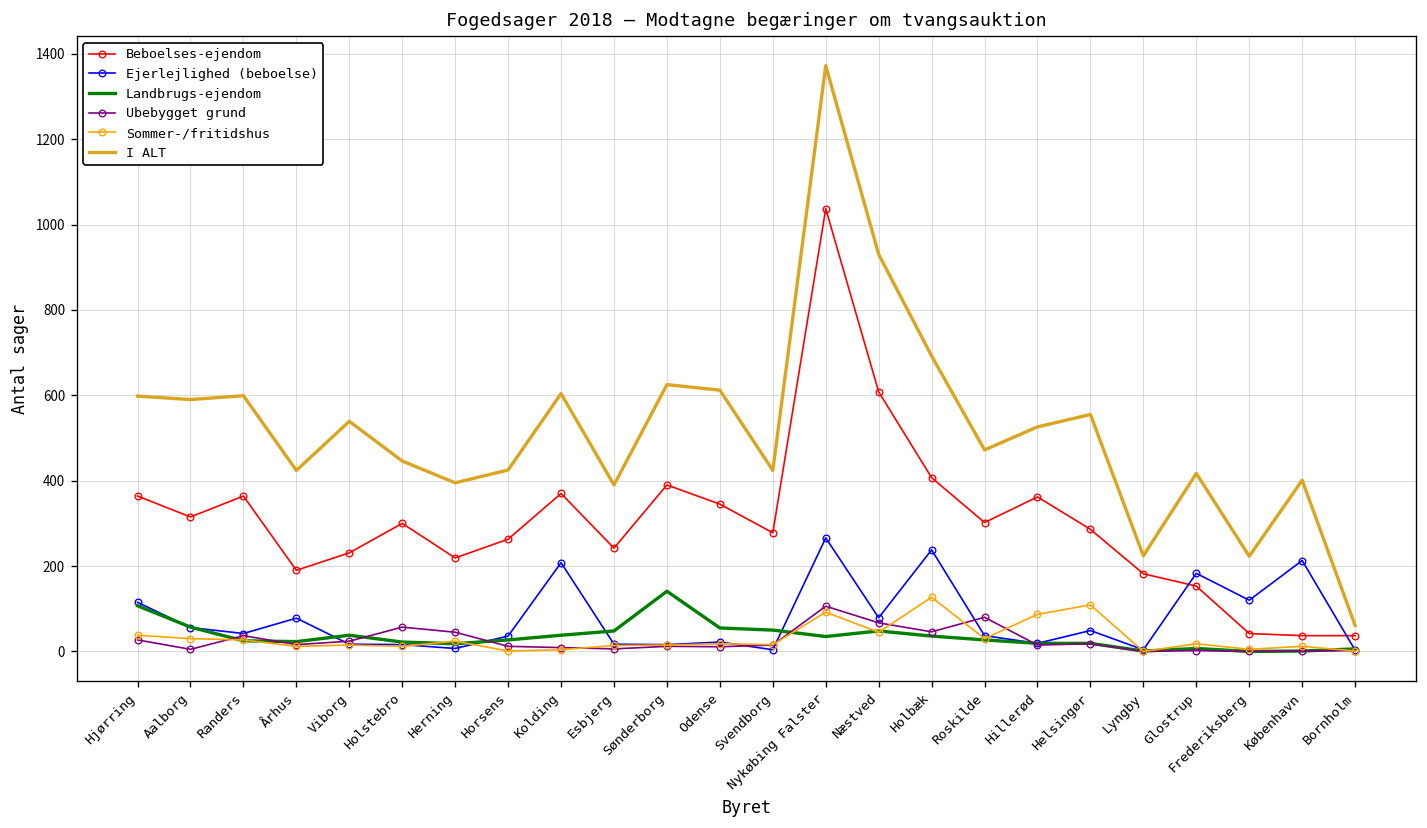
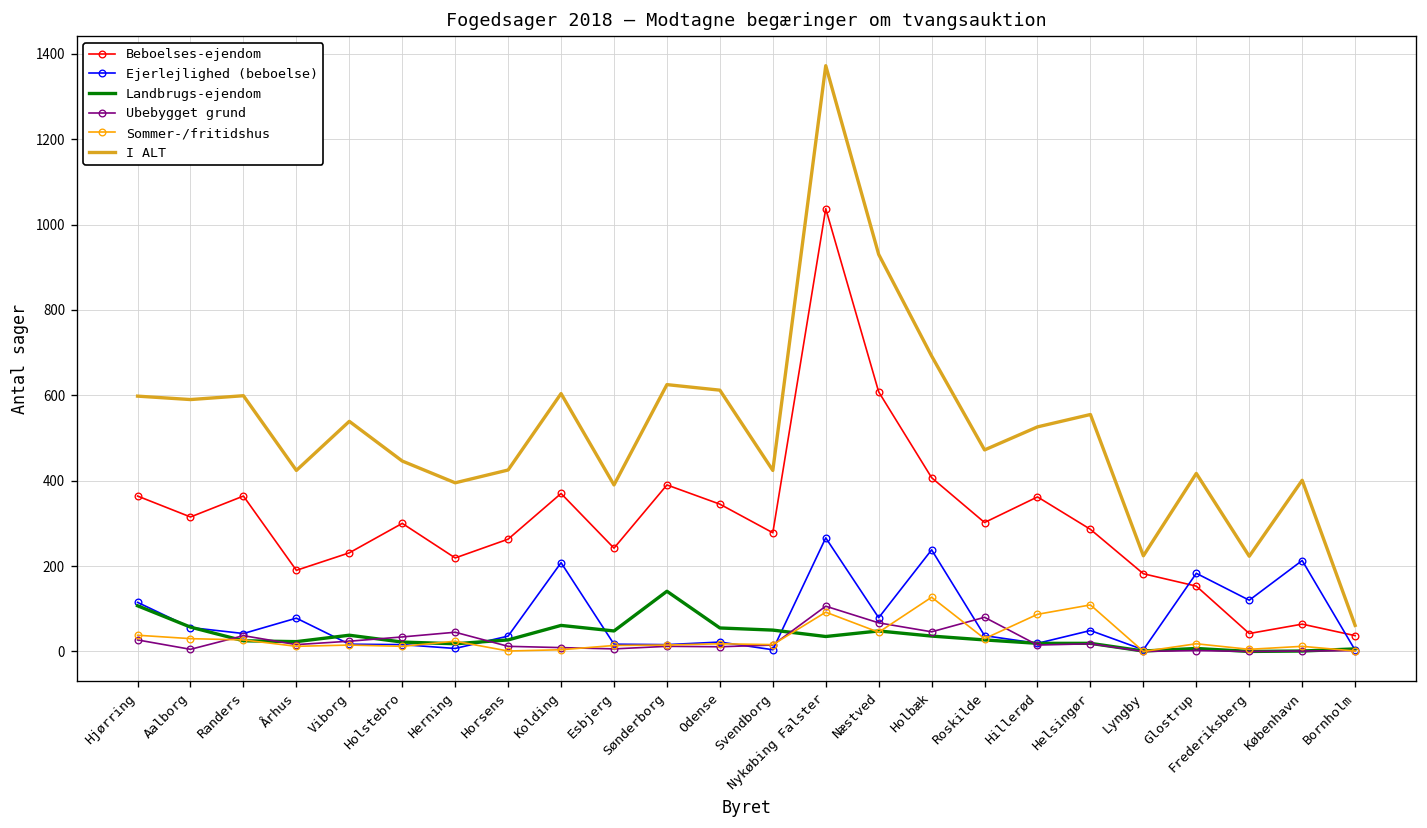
  {
    "Beboelses-ejendom": {
      "Hjørring": 360,
      "Aalborg": 320,
      "Randers": 360,
      "Århus": 190,
      "Viborg": 230,
      "Holstebro": 300,
      "Herning": 220,
      "Horsens": 260,
      "Kolding": 370,
      "Esbjerg": 240,
      "Sønderborg": 390,
      "Odense": 350,
      "Svendborg": 280,
      "Nykøbing Falster": 1040,
      "Næstved": 610,
      "Holbæk": 410,
      "Roskilde": 300,
      "Hillerød": 360,
      "Helsingør": 290,
      "Lyngby": 180,
      "Glostrup": 150,
      "Frederiksberg": 40,
-     "København": 40,
+     "København": 60,
      "Bornholm": 40
    },
    "Ejerlejlighed (beboelse)": {
      "Hjørring": 120,
      "Århus": 80,
      "Herning": 10,
      "Horsens": 40,
      "Kolding": 210,
      "Svendborg": 0,
      "Nykøbing Falster": 270,
      "Næstved": 80,
      "Holbæk": 240,
      "Helsingør": 50,
      "Glostrup": 180,
      "Frederiksberg": 120,
      "København": 210
    },
    "Landbrugs-ejendom": {
      "Hjørring": 110,
      "Viborg": 40,
      "Horsens": 30,
-     "Kolding": 40,
+     "Kolding": 60,
      "Esbjerg": 50,
      "Sønderborg": 140,
      "Odense": 60,
      "Svendborg": 50,
      "Nykøbing Falster": 40,
      "Holbæk": 40
    },
    "Ubebygget grund": {
      "Hjørring": 30,
      "Aalborg": 10,
-     "Holstebro": 60,
+     "Holstebro": 30,
      "Herning": 50,
      "Horsens": 10,
      "Esbjerg": 10,
      "Nykøbing Falster": 110,
      "Næstved": 70,
      "Holbæk": 50,
      "Roskilde": 80
    }
  }
